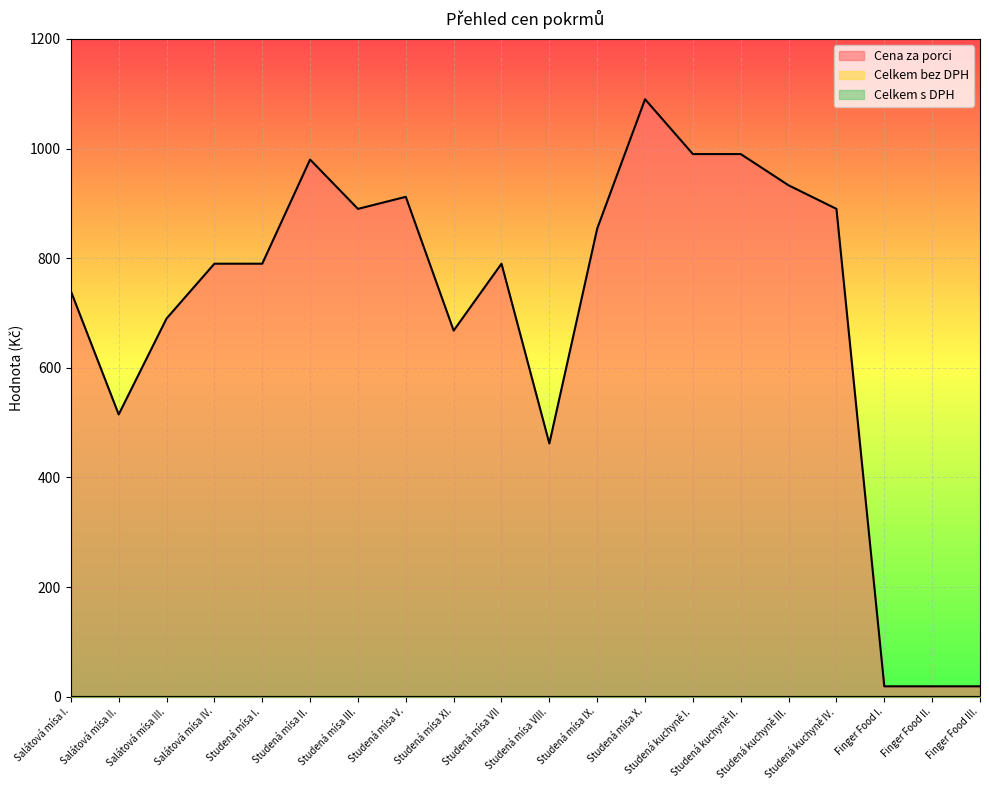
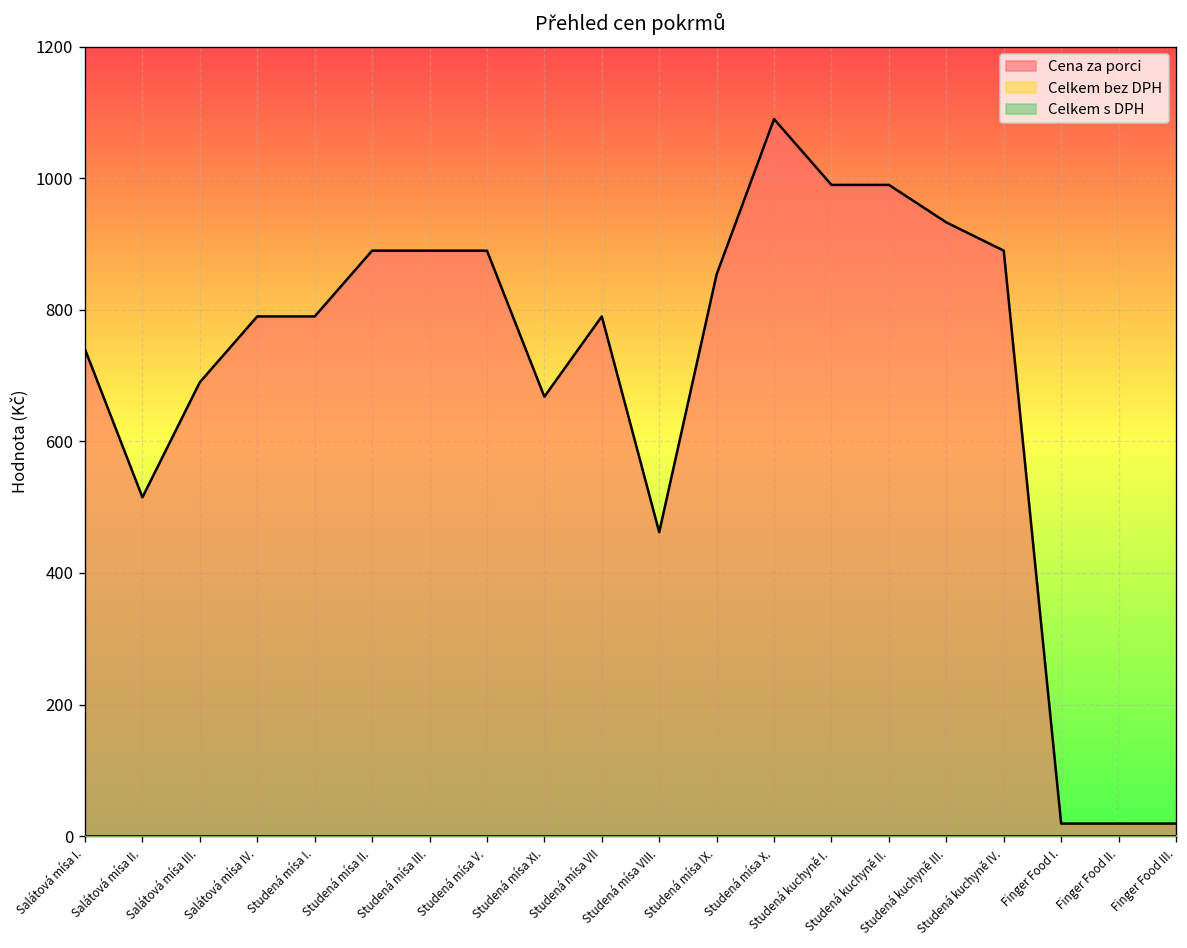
  {
    "Cena za porci": {
      "Salátová mísa I.": 740,
      "Salátová mísa II.": 520,
      "Salátová mísa III.": 690,
      "Salátová mísa IV.": 790,
      "Studená mísa I.": 790,
-     "Studená mísa II.": 980,
+     "Studená mísa II.": 890,
      "Studená mísa III.": 890,
-     "Studená mísa V.": 910,
+     "Studená mísa V.": 890,
      "Studená mísa XI.": 670,
      "Studená mísa VII": 790,
      "Studená mísa VIII.": 460,
      "Studená mísa IX.": 850,
      "Studená mísa X.": 1090,
      "Studená kuchyně I.": 990,
      "Studená kuchyně II.": 990,
      "Studená kuchyně III.": 930,
      "Studená kuchyně IV.": 890,
      "Finger Food I.": 20,
      "Finger Food II.": 20,
      "Finger Food III.": 20
    },
    "Celkem s DPH": {
      "Salátová mísa I.": 0,
      "Salátová mísa II.": 0,
      "Salátová mísa III.": 0,
      "Salátová mísa IV.": 0,
      "Studená mísa I.": 0,
      "Studená mísa II.": 0,
      "Studená mísa III.": 0,
      "Studená mísa V.": 0,
      "Studená mísa XI.": 0,
      "Studená mísa VII": 0,
      "Studená mísa VIII.": 0,
      "Studená mísa IX.": 0,
      "Studená mísa X.": 0,
      "Studená kuchyně I.": 0,
      "Studená kuchyně II.": 0,
      "Studená kuchyně III.": 0,
      "Studená kuchyně IV.": 0,
      "Finger Food I.": 0,
      "Finger Food II.": 0,
      "Finger Food III.": 0
    }
  }
